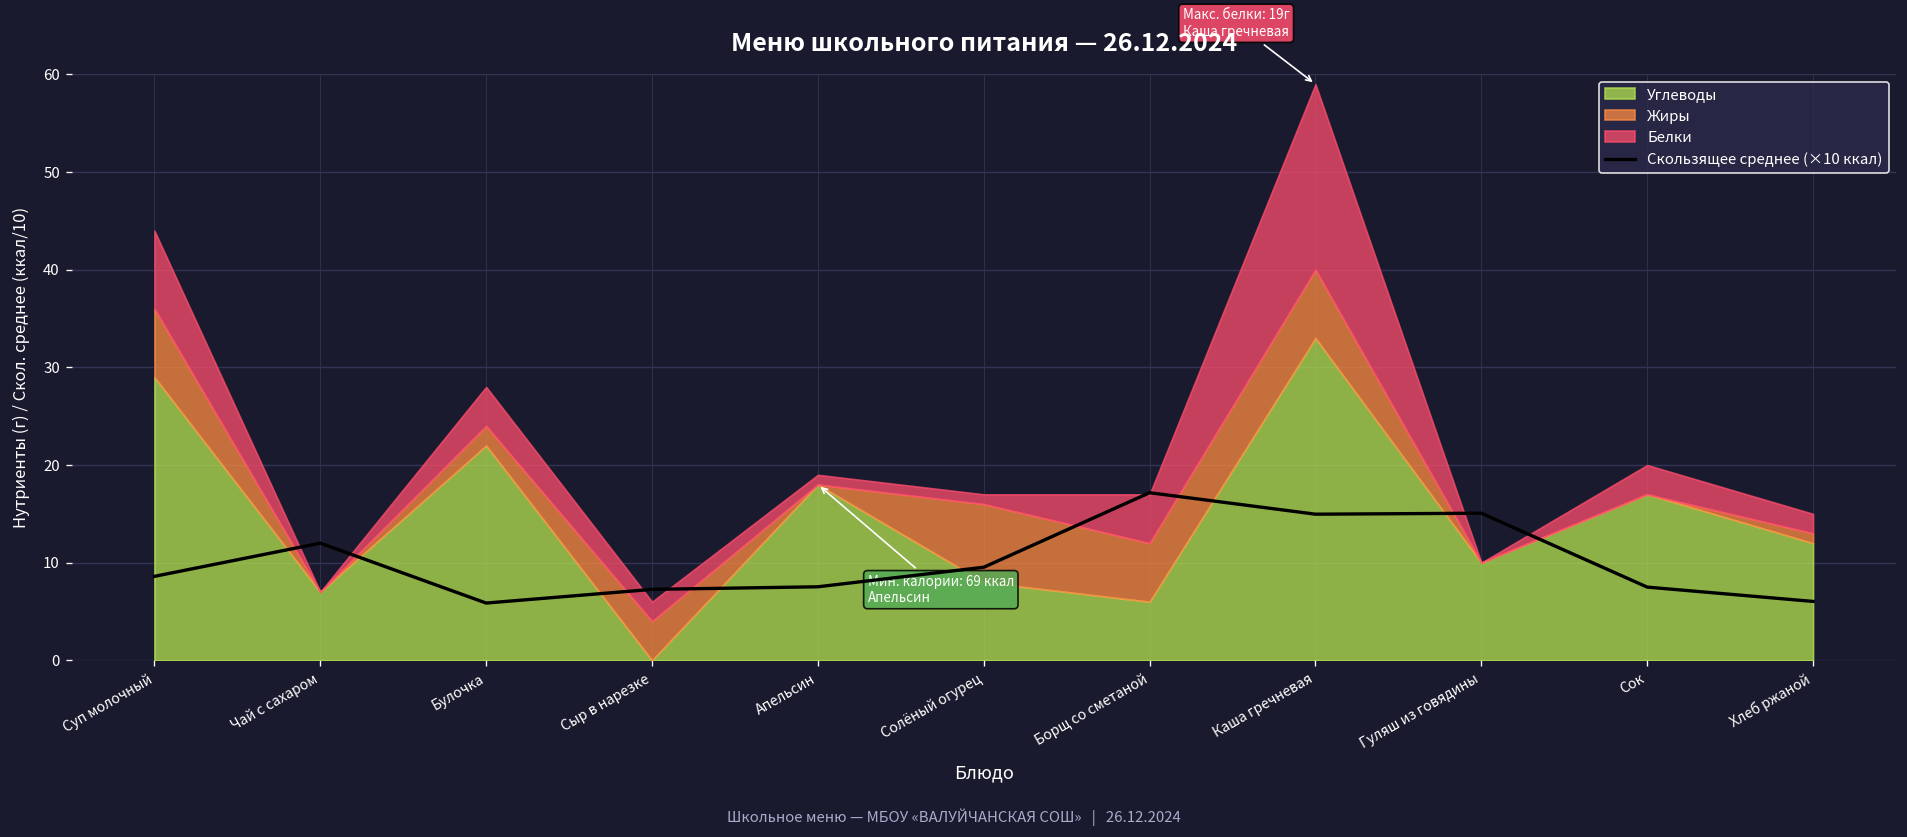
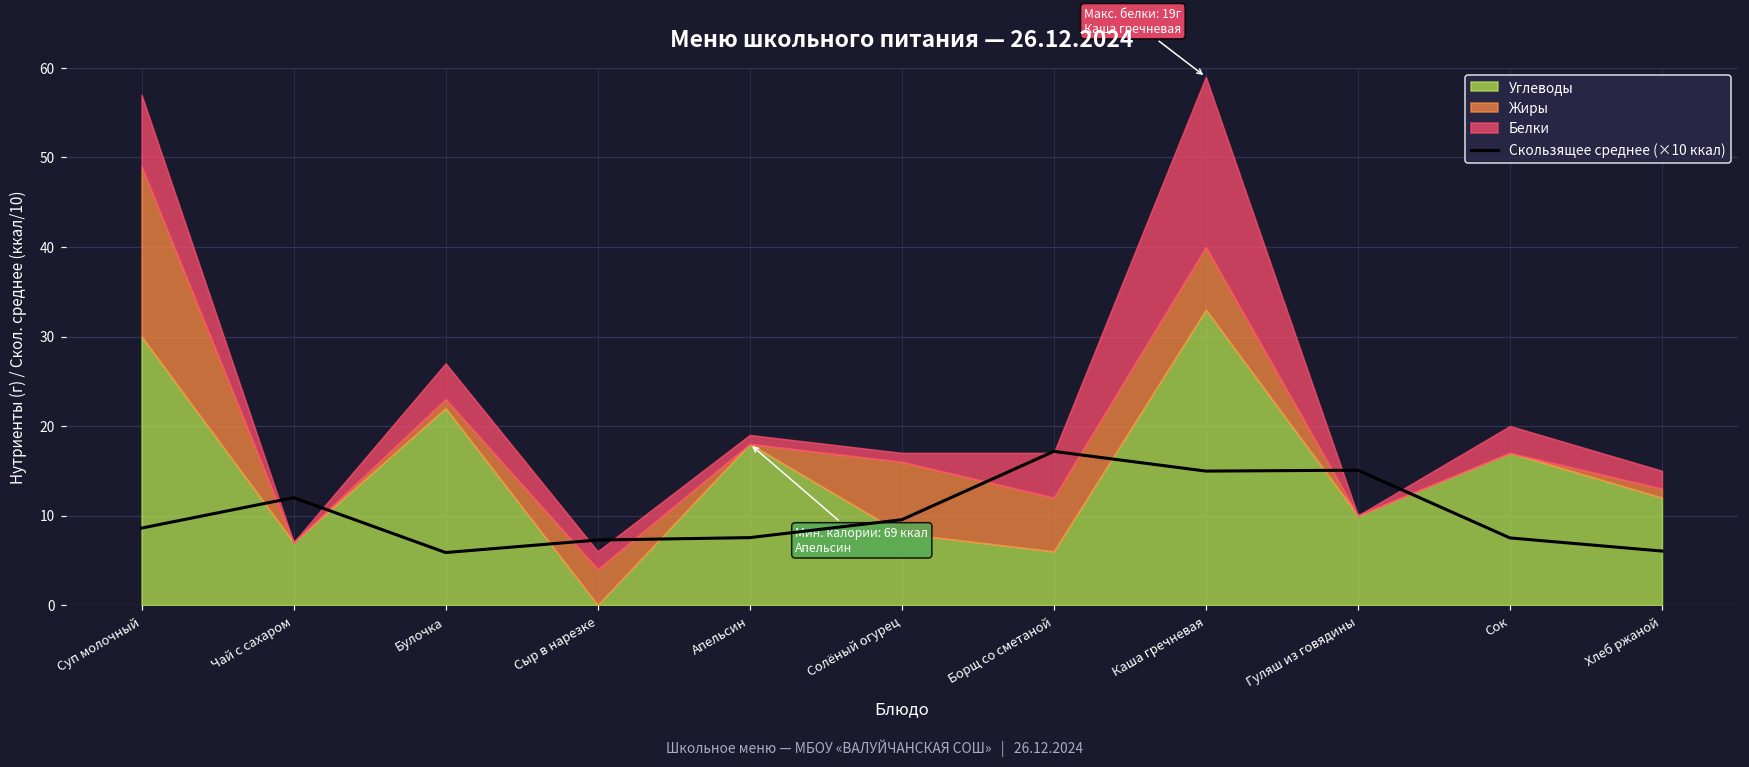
  {
    "Углеводы": {
-     "Суп молочный": 29,
+     "Суп молочный": 30,
      "Булочка": 22,
      "Сыр в нарезке": 0,
      "Борщ со сметаной": 6,
      "Каша гречневая": 33,
      "Хлеб ржаной": 12
    },
    "Скользящее среднее (×10 ккал)": {
      "Суп молочный": 9,
      "Чай с сахаром": 12,
      "Булочка": 6,
      "Сыр в нарезке": 7,
      "Апельсин": 8,
      "Каша гречневая": 15,
      "Гуляш из говядины": 15,
      "Сок": 7,
      "Хлеб ржаной": 6
    },
    "Жиры": {
-     "Суп молочный": 7,
-     "Булочка": 2,
+     "Суп молочный": 19,
+     "Булочка": 1,
      "Сыр в нарезке": 4,
      "Борщ со сметаной": 6,
      "Каша гречневая": 7,
      "Хлеб ржаной": 1
    },
    "Белки": {
      "Суп молочный": 8,
      "Булочка": 4,
      "Сыр в нарезке": 2,
      "Апельсин": 1,
      "Сок": 3,
      "Хлеб ржаной": 2
    }
  }
